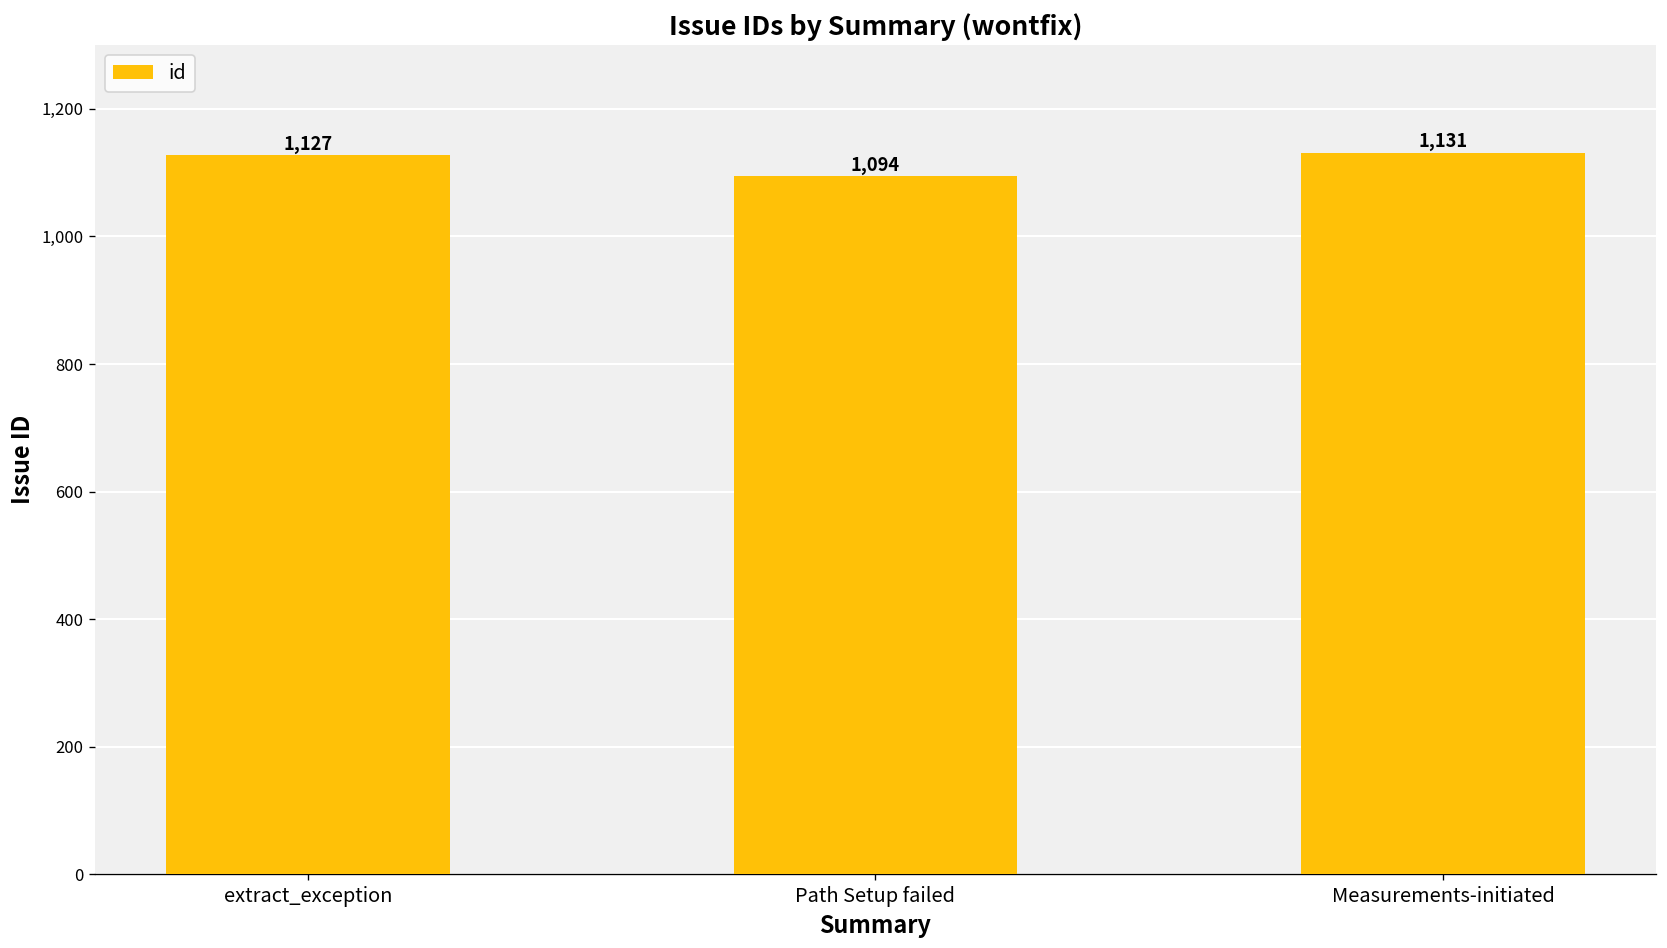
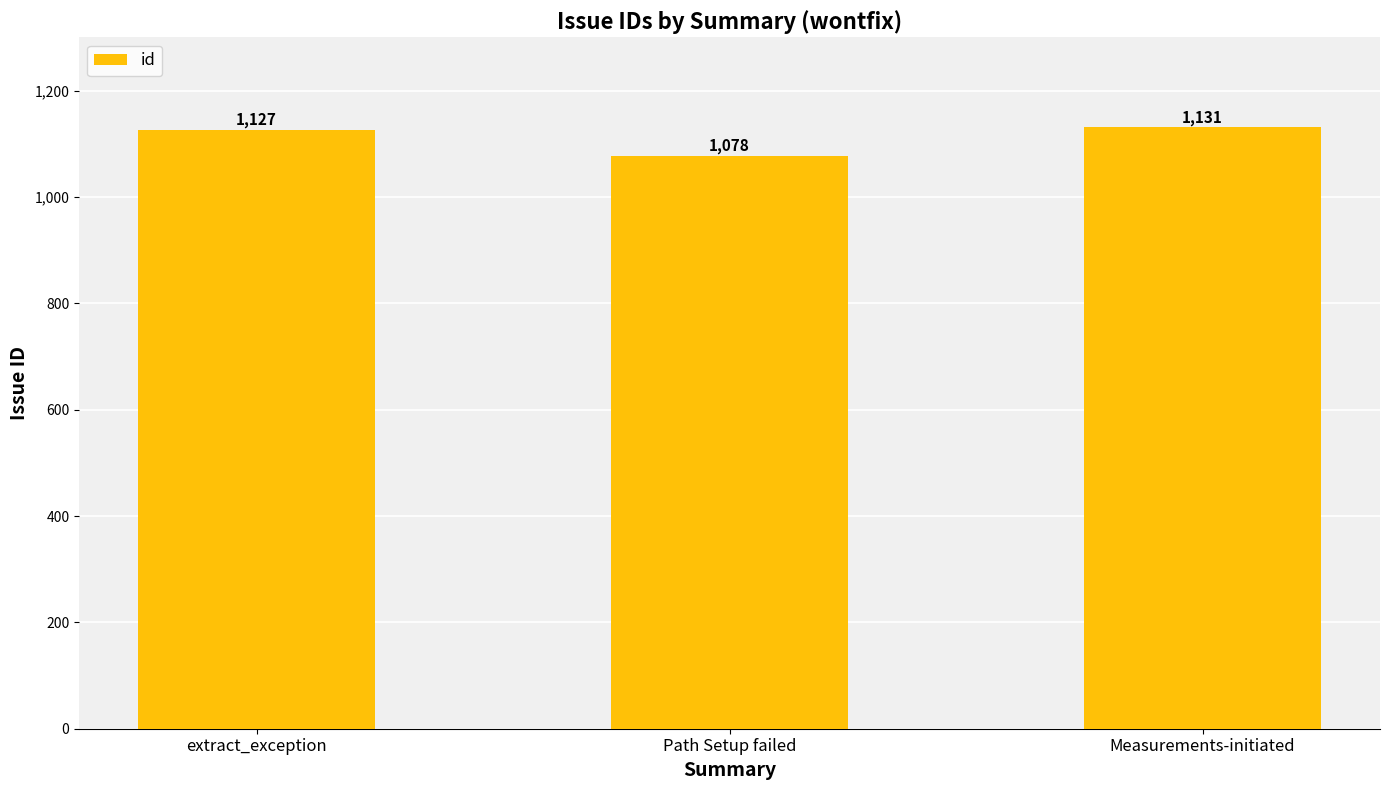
  {
    "extract_exception": "1,127",
-   "Path Setup failed": "1,094",
+   "Path Setup failed": "1,078",
    "Measurements-initiated": "1,131"
  }
